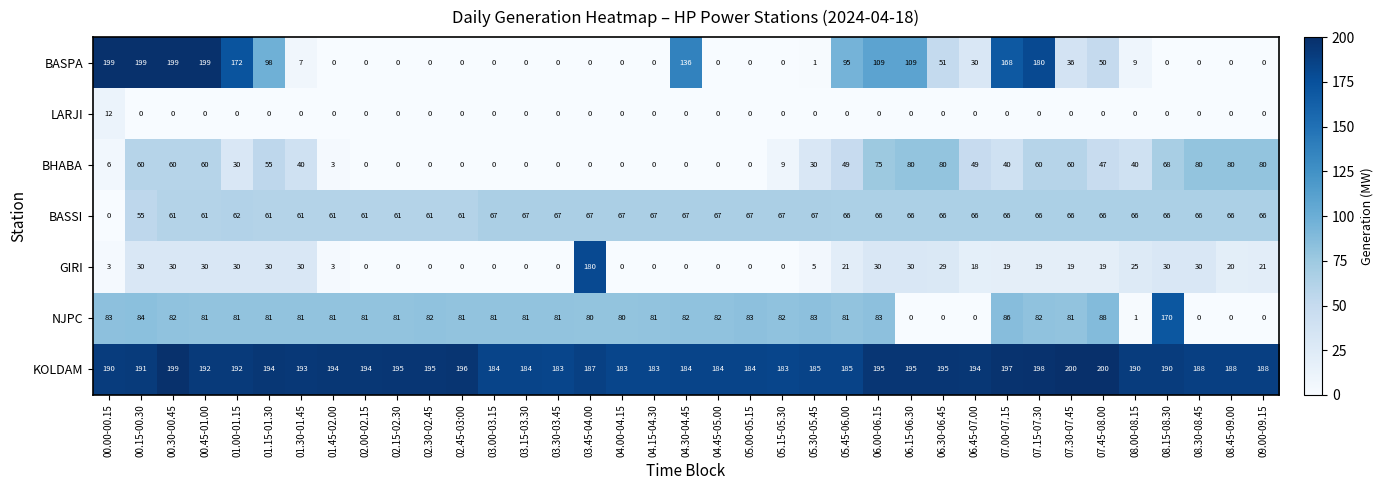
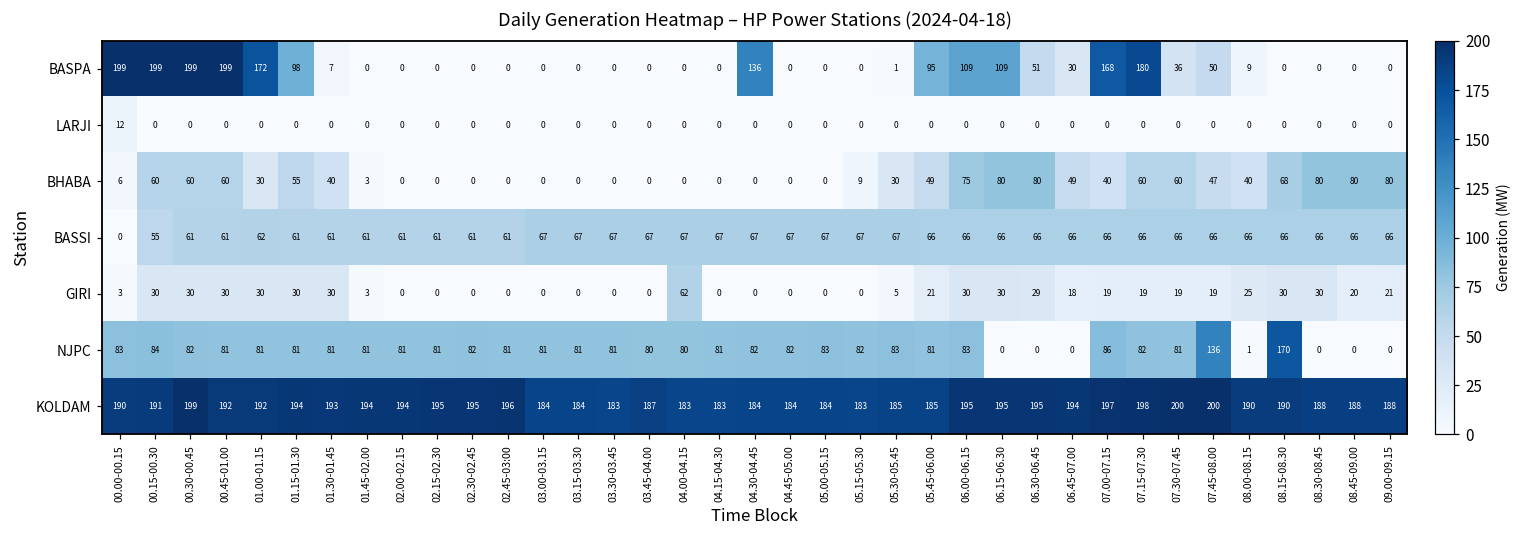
  {
    "GIRI": {
      "00.00-00.15": 3,
      "00.15-00.30": 30,
      "00.30-00.45": 30,
      "00.45-01.00": 30,
      "01.00-01.15": 30,
      "01.15-01.30": 30,
      "01.30-01.45": 30,
      "01.45-02.00": 3,
      "02.00-02.15": 0,
      "02.15-02.30": 0,
      "02.30-02.45": 0,
      "02.45-03:00": 0,
      "03.00-03.15": 0,
      "03.15-03.30": 0,
      "03.30-03.45": 0,
-     "03.45-04.00": 180,
-     "04.00-04.15": 0,
+     "03.45-04.00": 0,
+     "04.00-04.15": 62,
      "04.15-04.30": 0,
      "04.30-04.45": 0,
      "04.45-05.00": 0,
      "05.00-05.15": 0,
      "05.15-05.30": 0,
      "05.30-05.45": 5,
      "05.45-06.00": 21,
      "06.00-06.15": 30,
      "06.15-06.30": 30,
      "06.30-06.45": 29,
      "06.45-07.00": 18,
      "07.00-07.15": 19,
      "07.15-07.30": 19,
      "07.30-07.45": 19,
      "07.45-08.00": 19,
      "08.00-08.15": 25,
      "08.15-08.30": 30,
      "08.30-08.45": 30,
      "08.45-09.00": 20,
      "09.00-09.15": 21
    },
    "NJPC": {
      "00.00-00.15": 83,
      "00.15-00.30": 84,
      "00.30-00.45": 82,
      "00.45-01.00": 81,
      "01.00-01.15": 81,
      "01.15-01.30": 81,
      "01.30-01.45": 81,
      "01.45-02.00": 81,
      "02.00-02.15": 81,
      "02.15-02.30": 81,
      "02.30-02.45": 82,
      "02.45-03:00": 81,
      "03.00-03.15": 81,
      "03.15-03.30": 81,
      "03.30-03.45": 81,
      "03.45-04.00": 80,
      "04.00-04.15": 80,
      "04.15-04.30": 81,
      "04.30-04.45": 82,
      "04.45-05.00": 82,
      "05.00-05.15": 83,
      "05.15-05.30": 82,
      "05.30-05.45": 83,
      "05.45-06.00": 81,
      "06.00-06.15": 83,
      "06.15-06.30": 0,
      "06.30-06.45": 0,
      "06.45-07.00": 0,
      "07.00-07.15": 86,
      "07.15-07.30": 82,
      "07.30-07.45": 81,
-     "07.45-08.00": 88,
+     "07.45-08.00": 136,
      "08.00-08.15": 1,
      "08.15-08.30": 170,
      "08.30-08.45": 0,
      "08.45-09.00": 0,
      "09.00-09.15": 0
    }
  }
